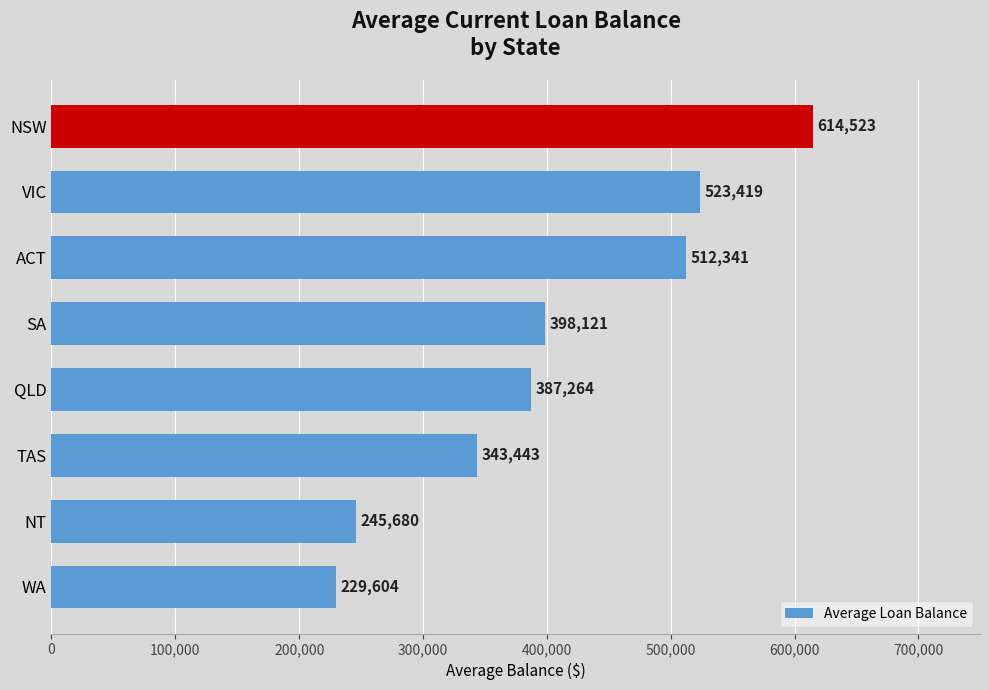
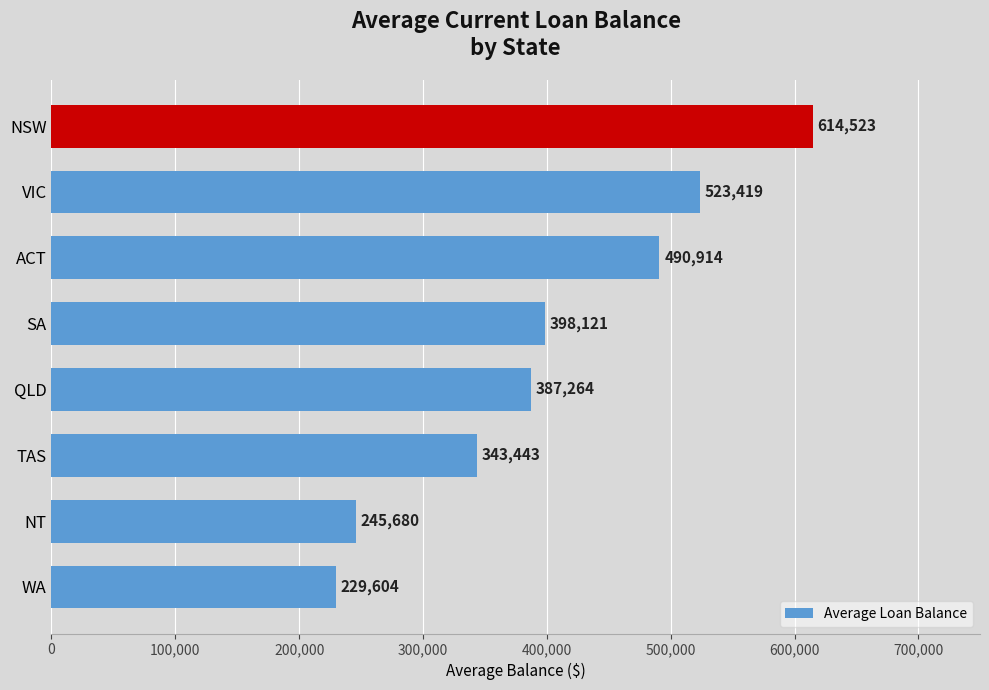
  {
    "NSW": "614,523",
    "VIC": "523,419",
-   "ACT": "512,341",
+   "ACT": "490,914",
    "SA": "398,121",
    "QLD": "387,264",
    "TAS": "343,443",
    "NT": "245,680",
    "WA": "229,604"
  }
